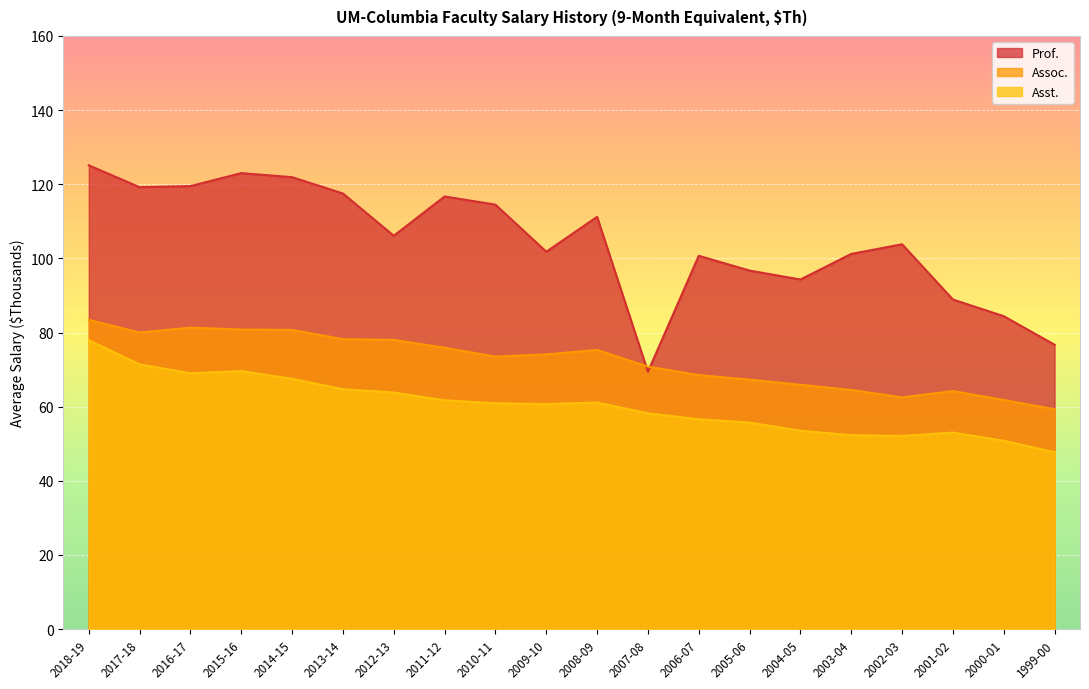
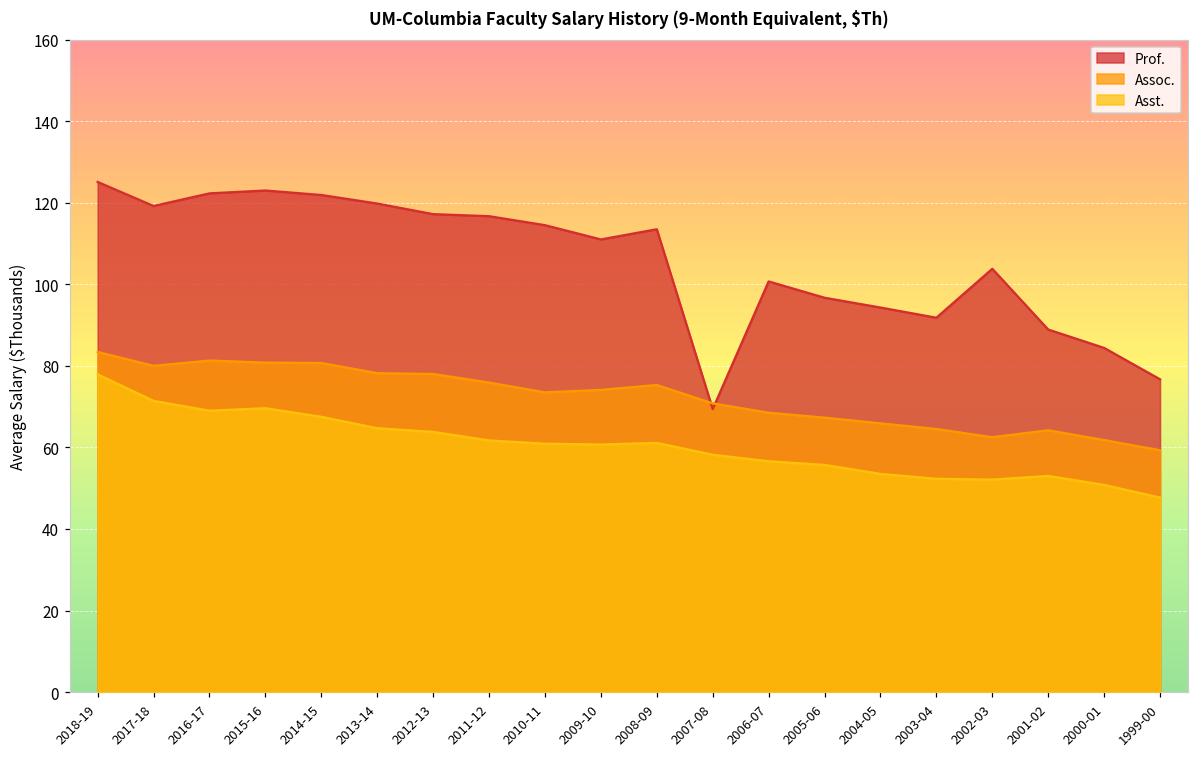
  {
    "Prof.": {
      "2018-19": 125,
      "2017-18": 119,
-     "2016-17": 120,
+     "2016-17": 122,
      "2015-16": 123,
      "2014-15": 122,
-     "2013-14": 118,
-     "2012-13": 106,
+     "2013-14": 120,
+     "2012-13": 117,
      "2011-12": 117,
      "2010-11": 115,
-     "2009-10": 102,
-     "2008-09": 111,
+     "2009-10": 111,
+     "2008-09": 114,
      "2007-08": 69,
      "2006-07": 101,
      "2005-06": 97,
      "2004-05": 94,
-     "2003-04": 101,
+     "2003-04": 92,
      "2002-03": 104,
      "2001-02": 89,
      "2000-01": 84,
      "1999-00": 77
    }
  }
